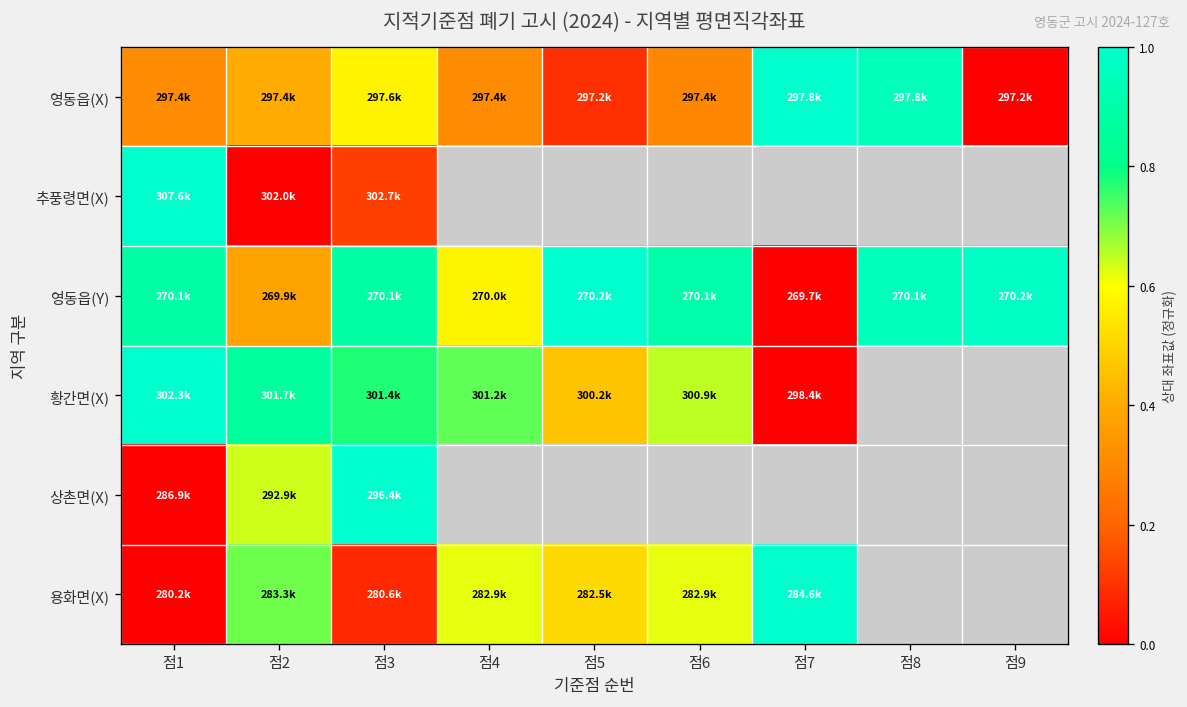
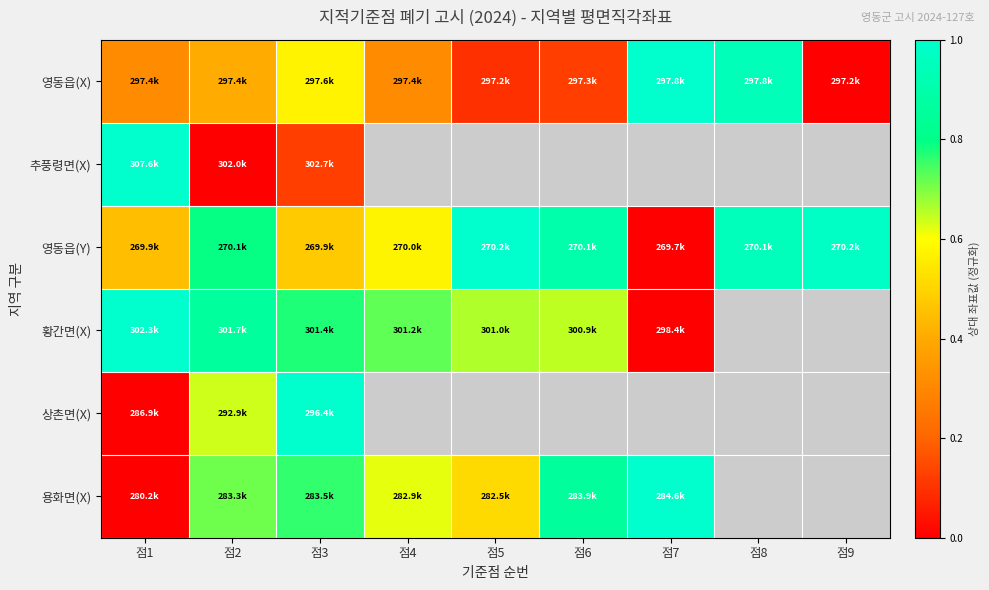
  {
    "영동읍(X)": {
      "점1": "297.4k",
      "점2": "297.4k",
      "점3": "297.6k",
      "점4": "297.4k",
      "점5": "297.2k",
-     "점6": "297.4k",
+     "점6": "297.3k",
      "점7": "297.8k",
      "점8": "297.8k",
      "점9": "297.2k"
    },
    "추풍령면(X)": {
      "점1": "307.6k",
      "점2": "302.0k",
      "점3": "302.7k"
    },
    "영동읍(Y)": {
-     "점1": "270.1k",
-     "점2": "269.9k",
-     "점3": "270.1k",
+     "점1": "269.9k",
+     "점2": "270.1k",
+     "점3": "269.9k",
      "점4": "270.0k",
      "점5": "270.2k",
      "점6": "270.1k",
      "점7": "269.7k",
      "점8": "270.1k",
      "점9": "270.2k"
    },
    "황간면(X)": {
      "점1": "302.3k",
      "점2": "301.7k",
      "점3": "301.4k",
      "점4": "301.2k",
-     "점5": "300.2k",
+     "점5": "301.0k",
      "점6": "300.9k",
      "점7": "298.4k"
    },
    "상촌면(X)": {
      "점1": "286.9k",
      "점2": "292.9k",
      "점3": "296.4k"
    },
    "용화면(X)": {
      "점1": "280.2k",
      "점2": "283.3k",
-     "점3": "280.6k",
+     "점3": "283.5k",
      "점4": "282.9k",
      "점5": "282.5k",
-     "점6": "282.9k",
+     "점6": "283.9k",
      "점7": "284.6k"
    }
  }
